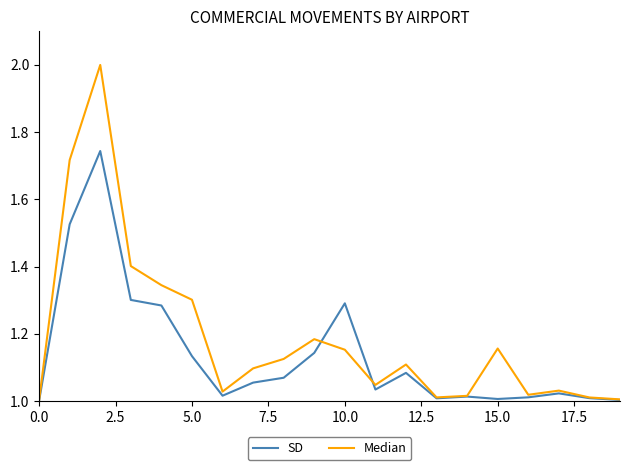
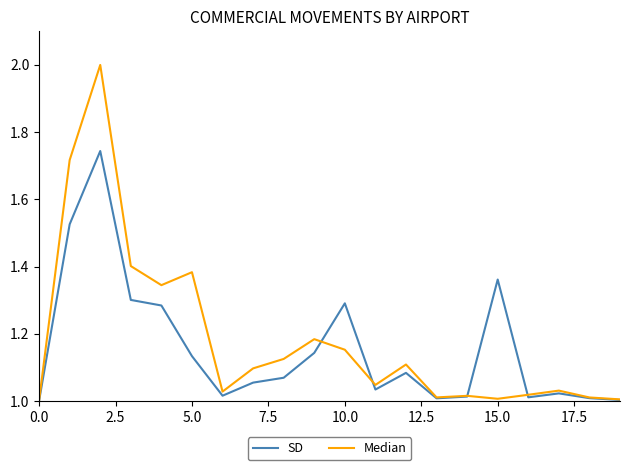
  {
    "SD": {
      "5.0": 1.13,
      "10.0": 1.29,
-     "15.0": 1.01
+     "15.0": 1.36
    },
    "Median": {
-     "5.0": 1.30,
+     "5.0": 1.38,
      "10.0": 1.15,
-     "15.0": 1.16
+     "15.0": 1.01
    }
  }
